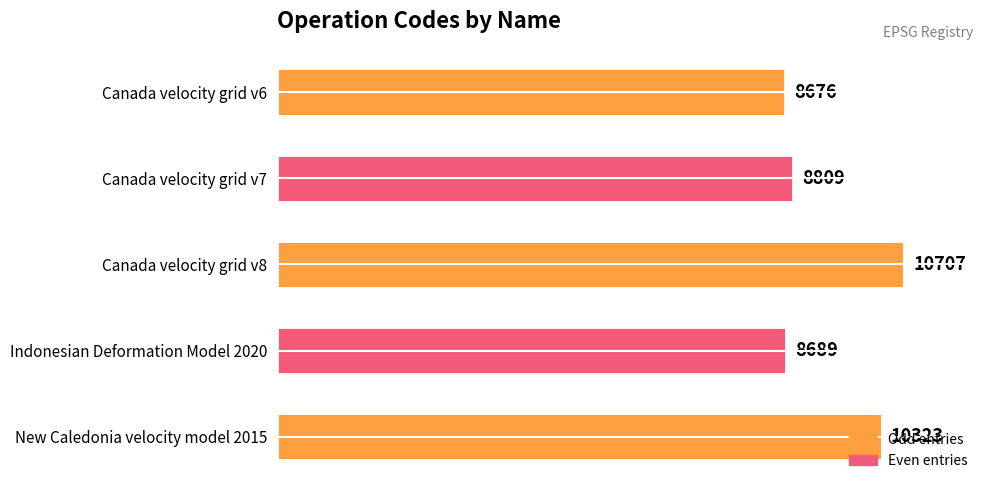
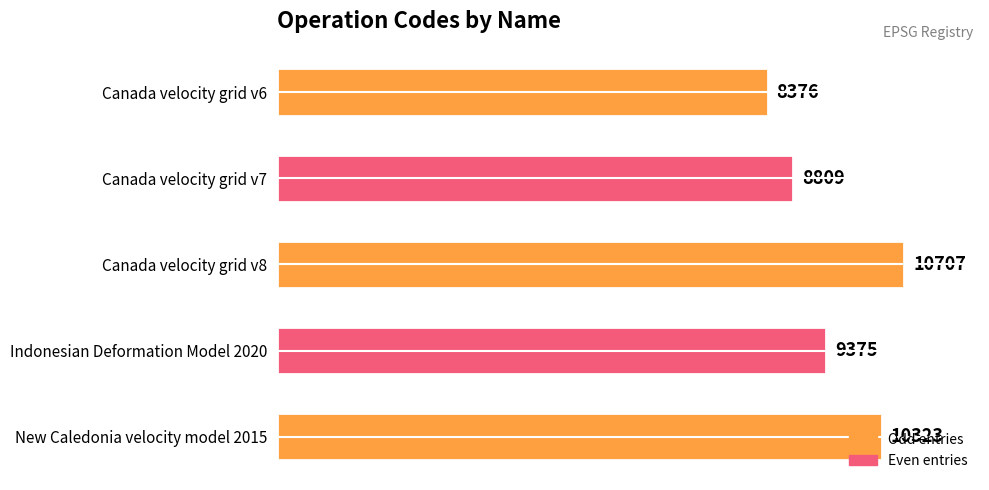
  {
-   "Canada velocity grid v6": 8676,
+   "Canada velocity grid v6": 8376,
    "Canada velocity grid v7": 8809,
    "Canada velocity grid v8": 10707,
-   "Indonesian Deformation Model 2020": 8689,
+   "Indonesian Deformation Model 2020": 9375,
    "New Caledonia velocity model 2015": 10323
  }
